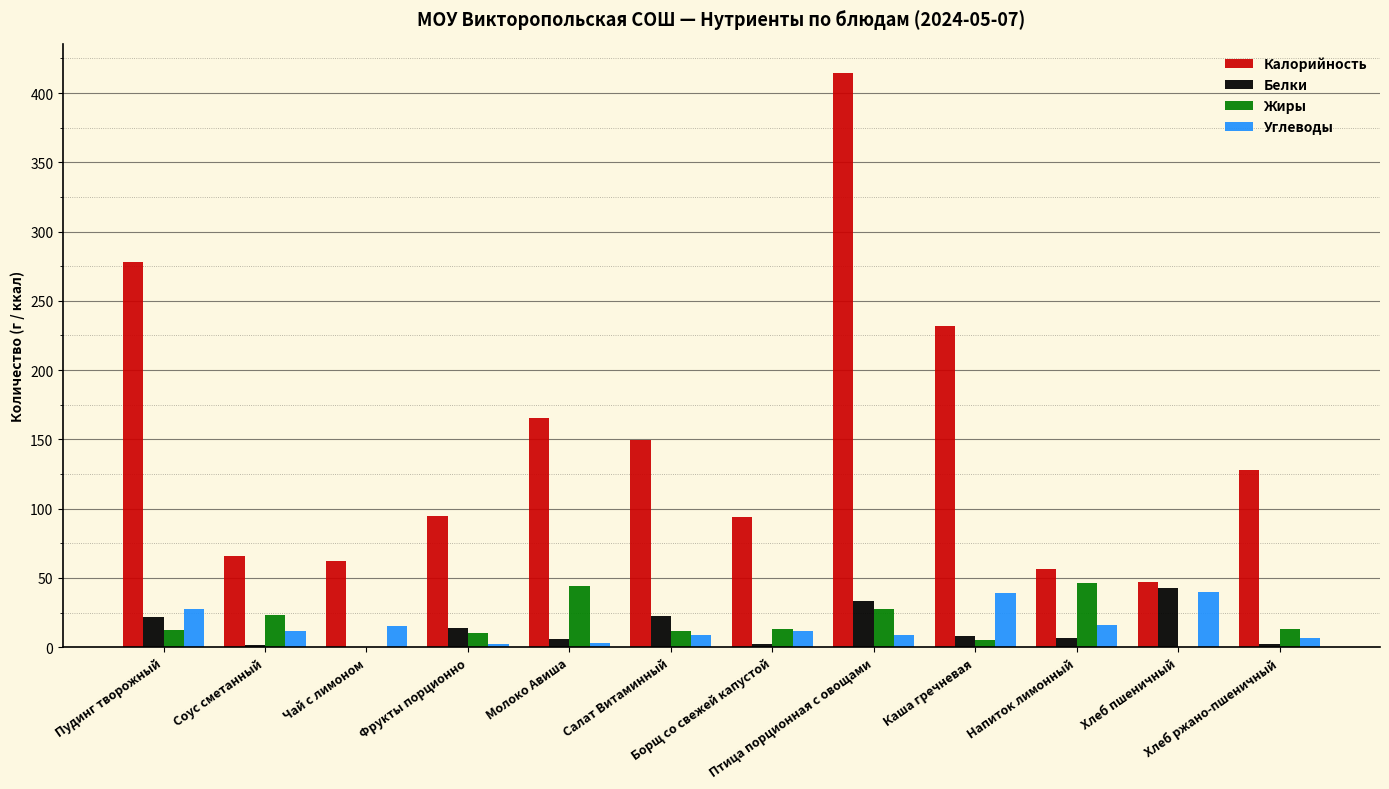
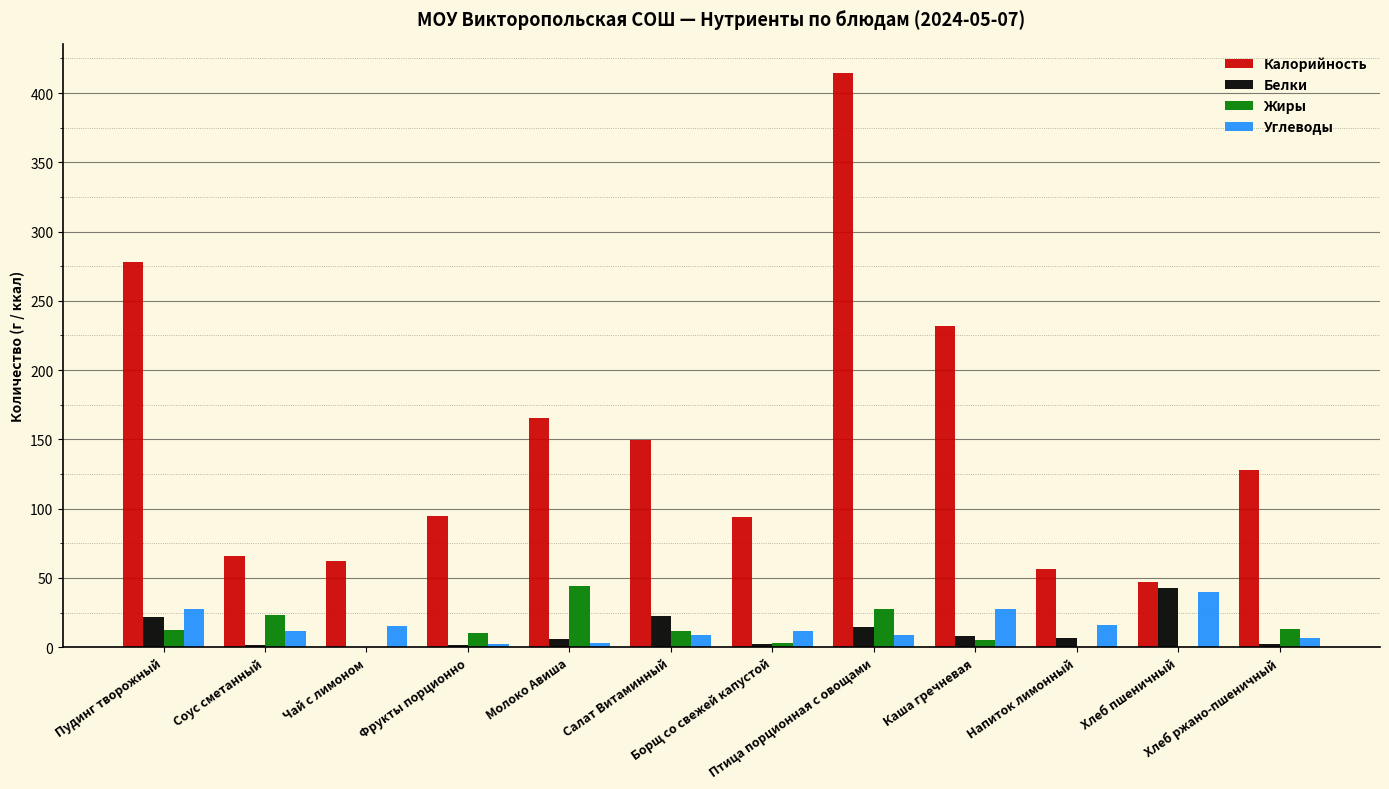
  {
    "Калорийность": {
      "Пудинг творожный": 278,
      "Соус сметанный": 66,
      "Чай с лимоном": 62,
      "Фрукты порционно": 95,
      "Молоко Авиша": 166,
      "Салат Витаминный": 150,
      "Борщ со свежей капустой": 94,
      "Птица порционная с овощами": 414,
      "Каша гречневая": 232,
      "Напиток лимонный": 57,
      "Хлеб пшеничный": 47,
      "Хлеб ржано-пшеничный": 128
    },
    "Белки": {
      "Пудинг творожный": 22,
-     "Фрукты порционно": 14,
+     "Фрукты порционно": 2,
      "Молоко Авиша": 6,
      "Салат Витаминный": 22,
      "Борщ со свежей капустой": 2,
-     "Птица порционная с овощами": 33,
+     "Птица порционная с овощами": 15,
      "Каша гречневая": 8,
      "Напиток лимонный": 7,
      "Хлеб пшеничный": 43,
      "Хлеб ржано-пшеничный": 3
    },
    "Жиры": {
      "Пудинг творожный": 13,
      "Соус сметанный": 23,
      "Фрукты порционно": 11,
      "Молоко Авиша": 44,
      "Салат Витаминный": 12,
-     "Борщ со свежей капустой": 13,
+     "Борщ со свежей капустой": 3,
      "Птица порционная с овощами": 27,
      "Каша гречневая": 5,
-     "Напиток лимонный": 46,
+     "Напиток лимонный": 0,
      "Хлеб ржано-пшеничный": 13
    },
    "Углеводы": {
      "Пудинг творожный": 28,
      "Соус сметанный": 12,
      "Чай с лимоном": 15,
      "Фрукты порционно": 2,
      "Молоко Авиша": 3,
      "Салат Витаминный": 9,
      "Борщ со свежей капустой": 12,
      "Птица порционная с овощами": 9,
-     "Каша гречневая": 39,
+     "Каша гречневая": 27,
      "Напиток лимонный": 16,
      "Хлеб пшеничный": 40,
      "Хлеб ржано-пшеничный": 6
    }
  }
